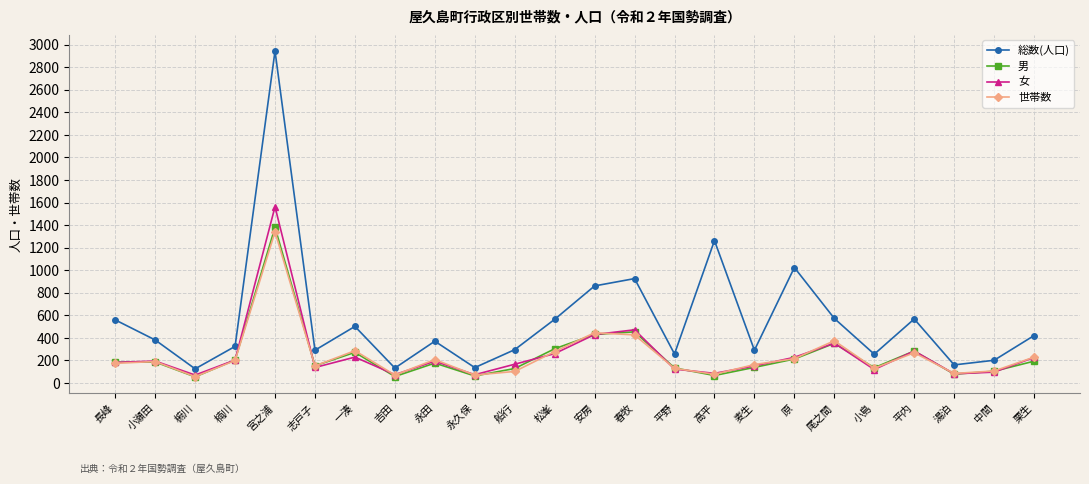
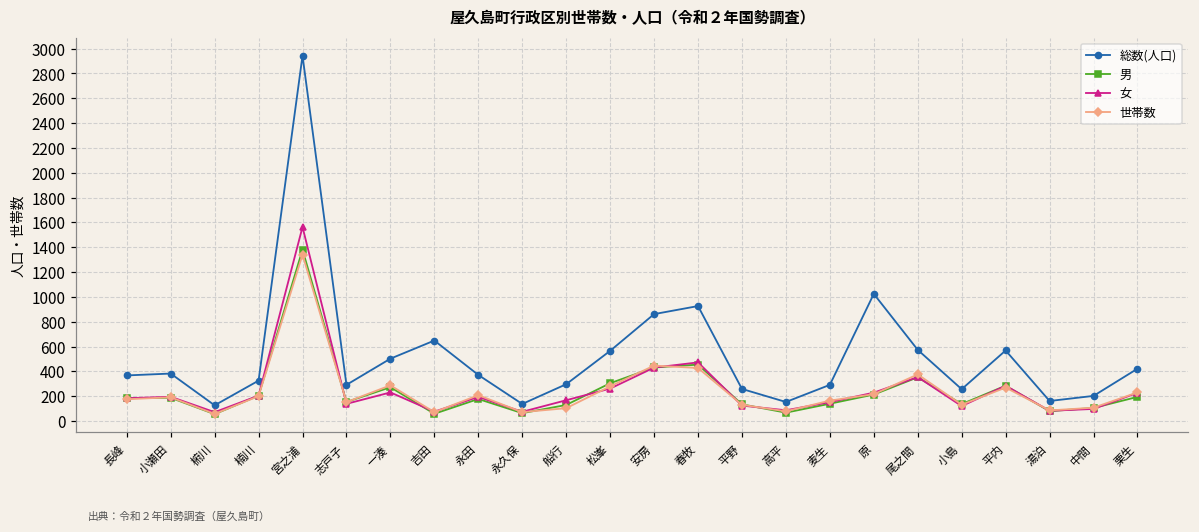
  {
    "総数(人口)": {
-     "長峰": 560,
+     "長峰": 370,
      "小瀬田": 380,
      "椨川": 130,
      "楠川": 330,
      "宮之浦": 2940,
      "志戸子": 290,
      "一湊": 500,
-     "吉田": 130,
+     "吉田": 650,
      "永田": 370,
      "永久保": 140,
      "船行": 300,
      "松峯": 570,
      "安房": 860,
      "春牧": 930,
      "平野": 260,
-     "高平": 1260,
+     "高平": 150,
      "麦生": 290,
      "原": 1020,
      "尾之間": 570,
      "小島": 260,
      "平内": 570,
      "湯泊": 160,
      "中間": 200,
      "栗生": 420
    },
    "男": {
      "宮之浦": 1380,
      "船行": 130,
      "松峯": 300,
      "栗生": 190
    },
    "女": {
      "宮之浦": 1560,
      "一湊": 230,
      "船行": 170
    },
    "世帯数": {
      "宮之浦": 1340,
      "船行": 100,
      "春牧": 430
    }
  }
